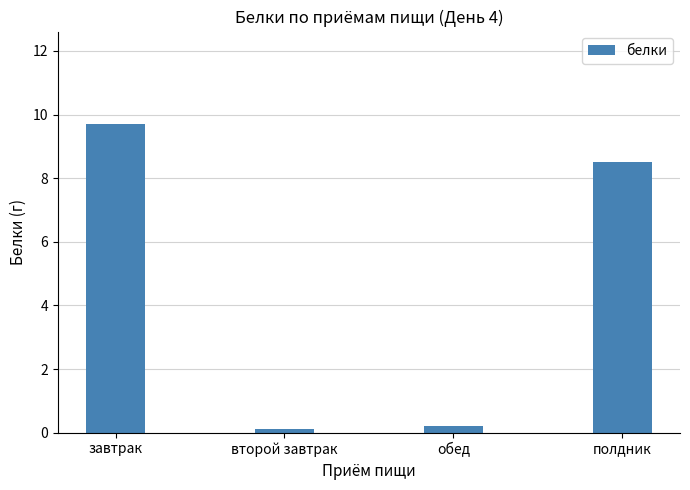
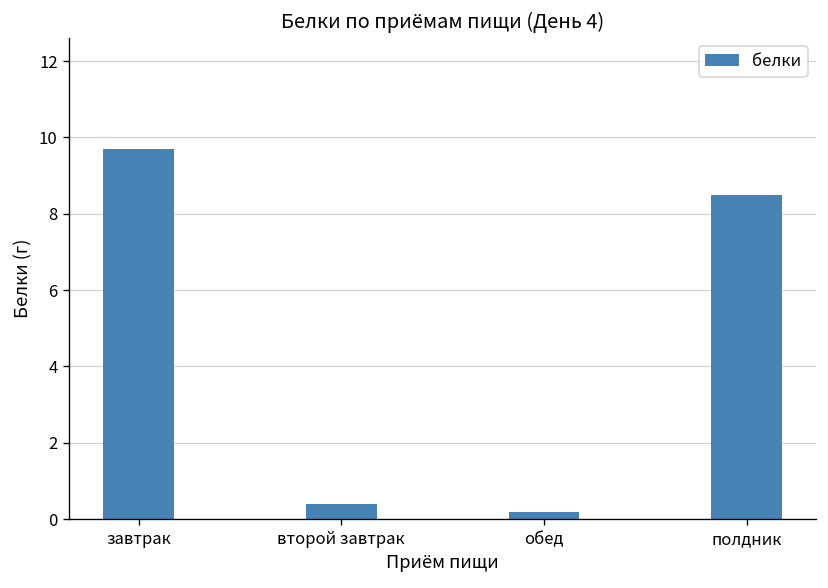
  {
    "завтрак": 9.7,
-   "второй завтрак": 0.1,
+   "второй завтрак": 0.4,
    "обед": 0.2,
    "полдник": 8.5
  }
